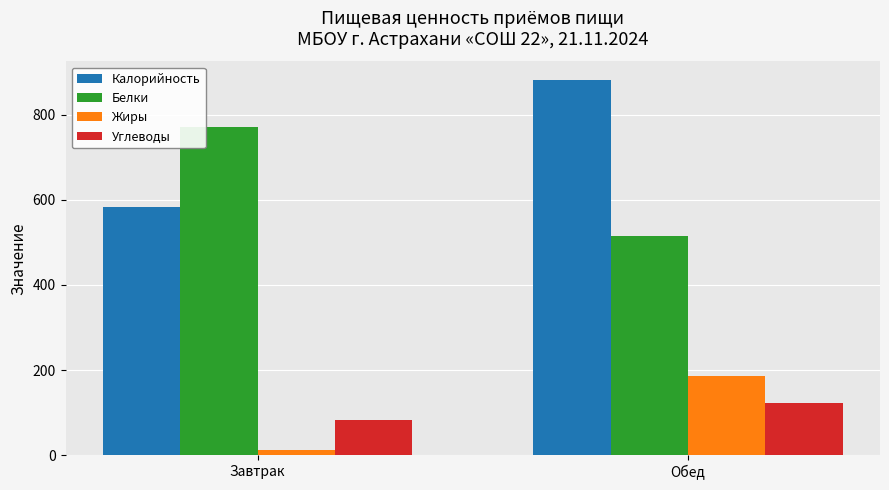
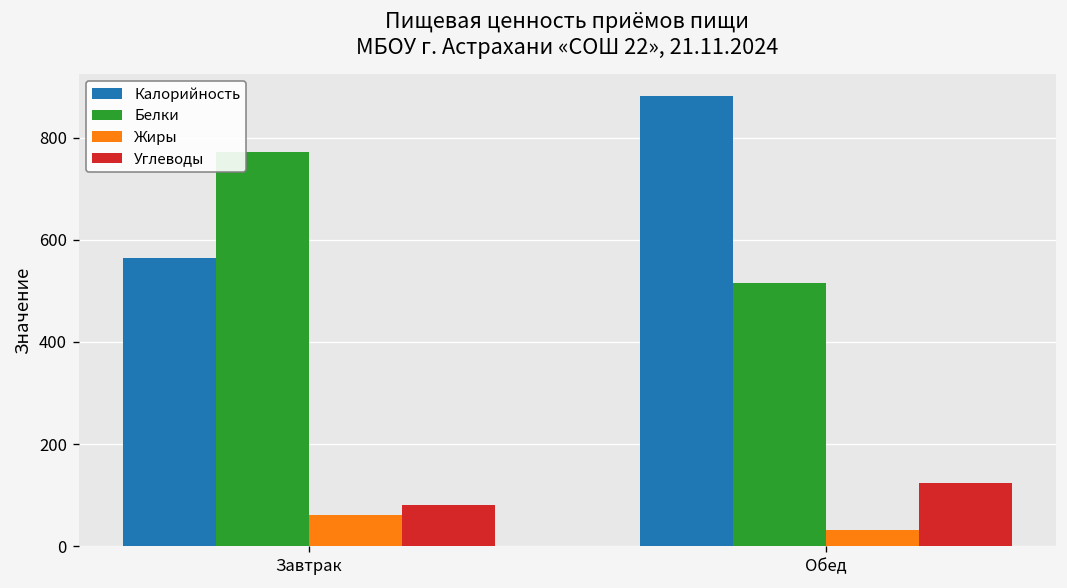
  {
    "Калорийность": {
-     "Завтрак": 580,
+     "Завтрак": 560,
      "Обед": 880
    },
    "Белки": {
      "Завтрак": 770,
      "Обед": 520
    },
    "Жиры": {
-     "Завтрак": 10,
-     "Обед": 190
+     "Завтрак": 60,
+     "Обед": 30
    },
    "Углеводы": {
      "Завтрак": 80,
      "Обед": 120
    }
  }
